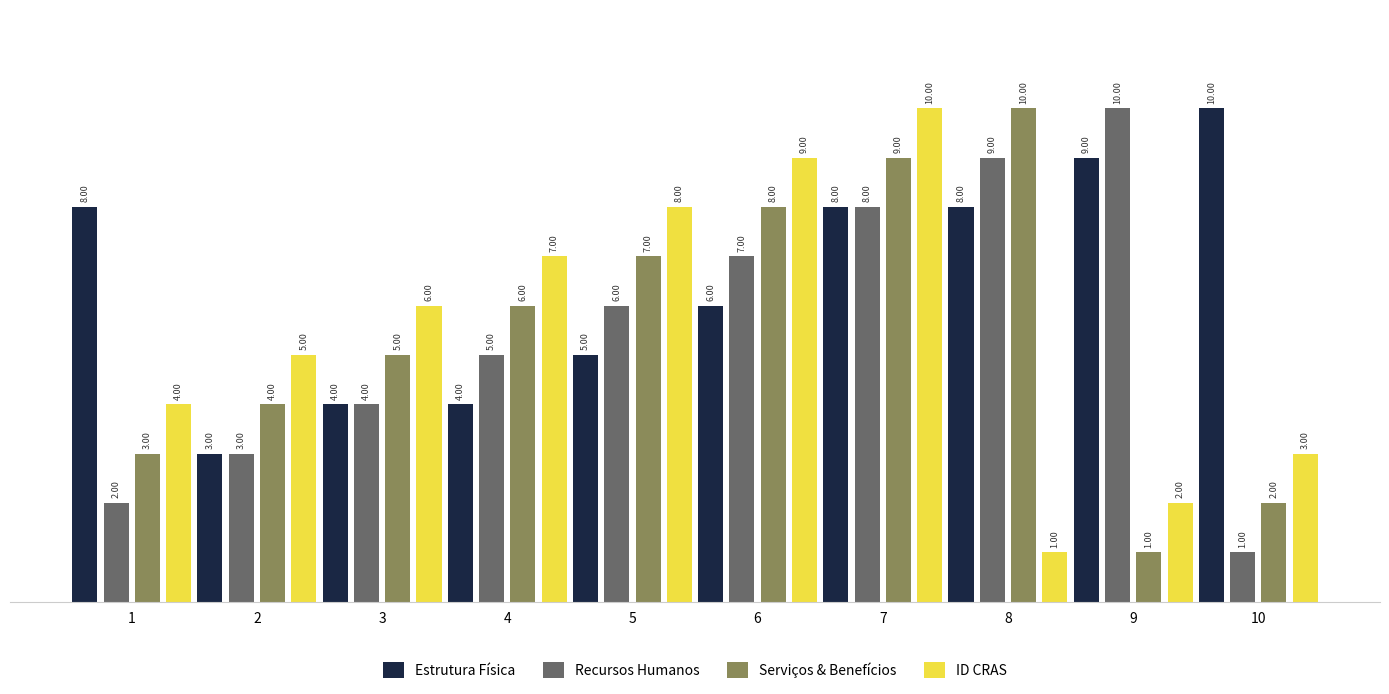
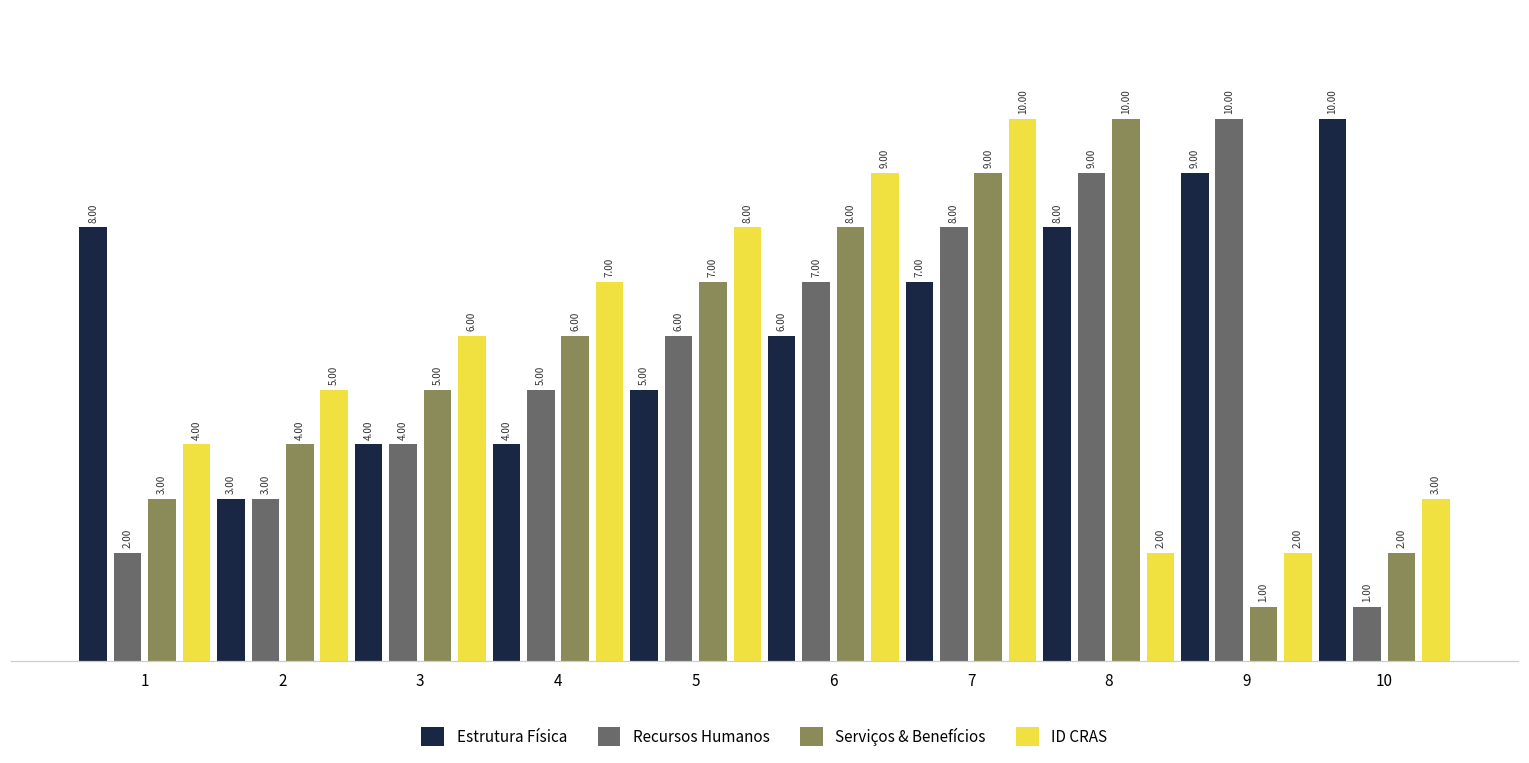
  {
    "Estrutura Física": {
      "1": 8.00,
      "2": 3.00,
      "3": 4.00,
      "4": 4.00,
      "5": 5.00,
      "6": 6.00,
-     "7": 8.00,
+     "7": 7.00,
      "8": 8.00,
      "9": 9.00,
      "10": 10.00
    },
    "ID CRAS": {
      "1": 4.00,
      "2": 5.00,
      "3": 6.00,
      "4": 7.00,
      "5": 8.00,
      "6": 9.00,
      "7": 10.00,
-     "8": 1.00,
+     "8": 2.00,
      "9": 2.00,
      "10": 3.00
    }
  }
